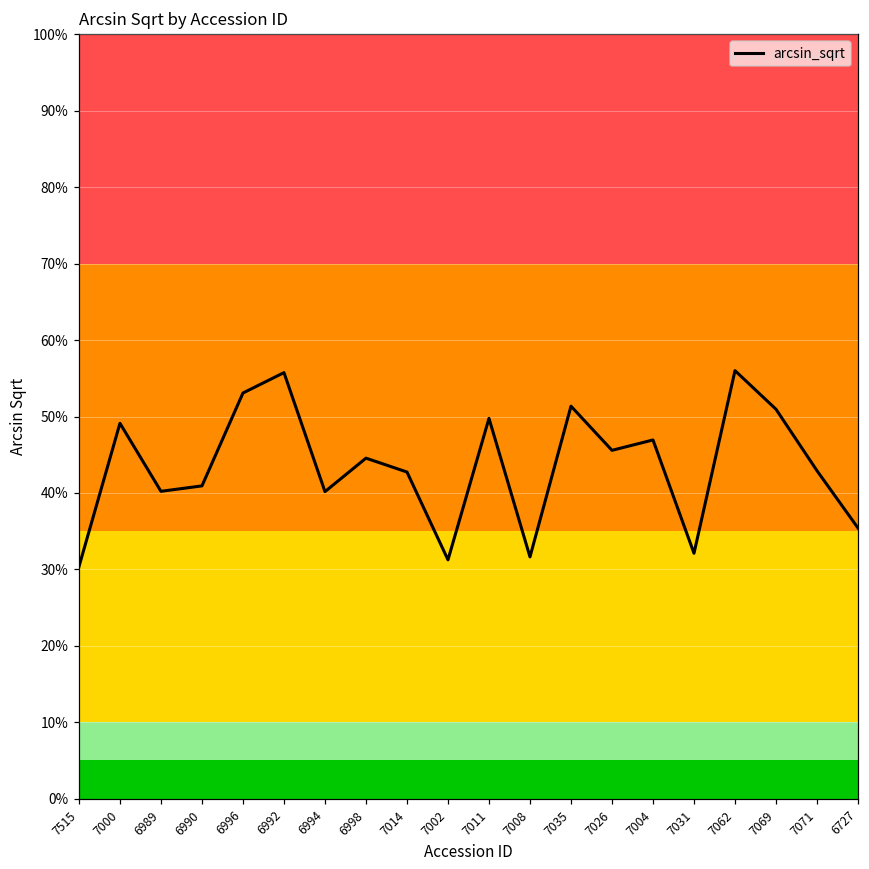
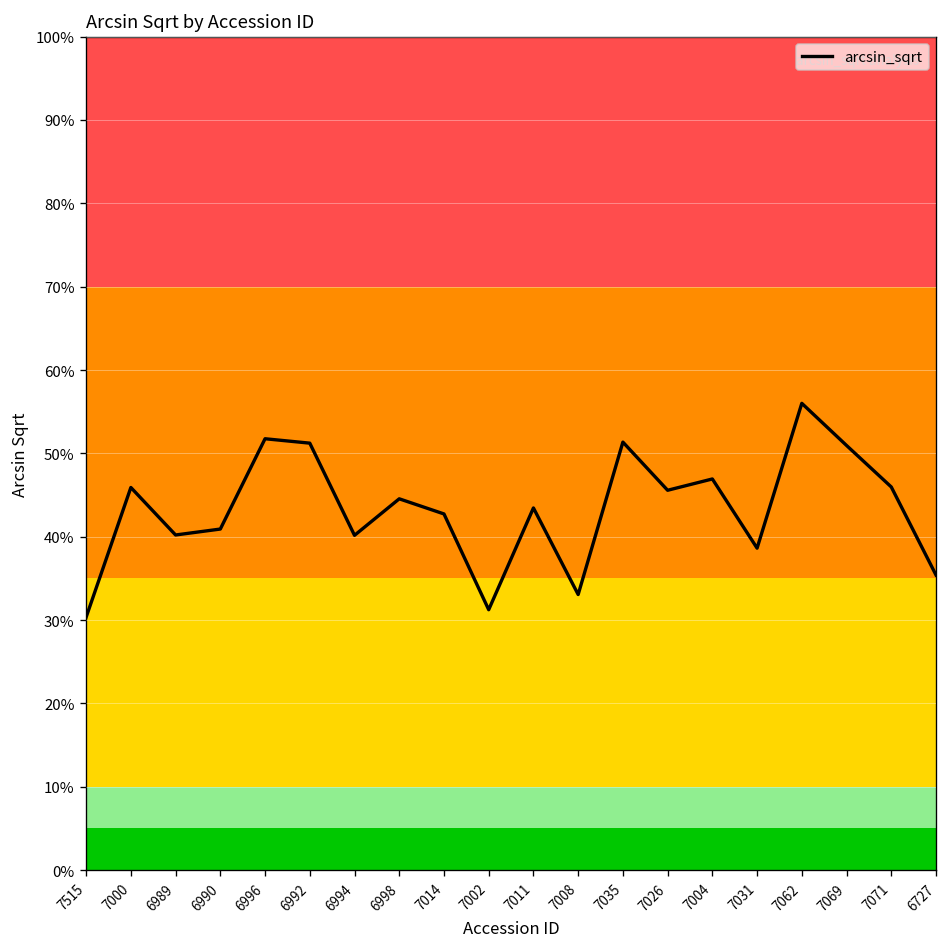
  {
    "7515": "30%",
-   "7000": "49%",
+   "7000": "46%",
    "6989": "40%",
    "6990": "41%",
-   "6996": "53%",
-   "6992": "56%",
+   "6996": "52%",
+   "6992": "51%",
    "6994": "40%",
    "6998": "45%",
    "7014": "43%",
    "7002": "31%",
-   "7011": "50%",
-   "7008": "32%",
+   "7011": "43%",
+   "7008": "33%",
    "7035": "51%",
    "7026": "46%",
    "7004": "47%",
-   "7031": "32%",
+   "7031": "39%",
    "7062": "56%",
    "7069": "51%",
-   "7071": "43%",
+   "7071": "46%",
    "6727": "35%"
  }
